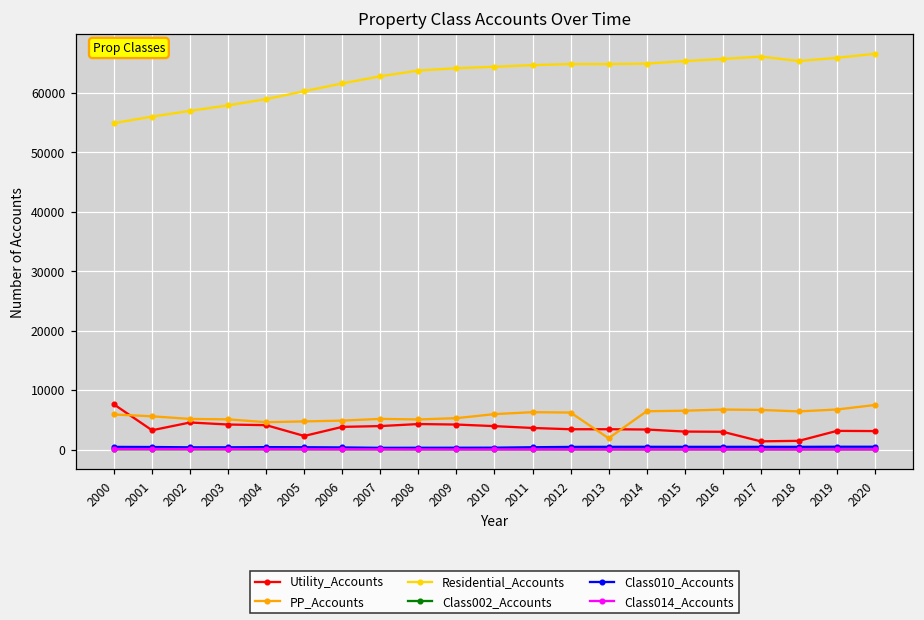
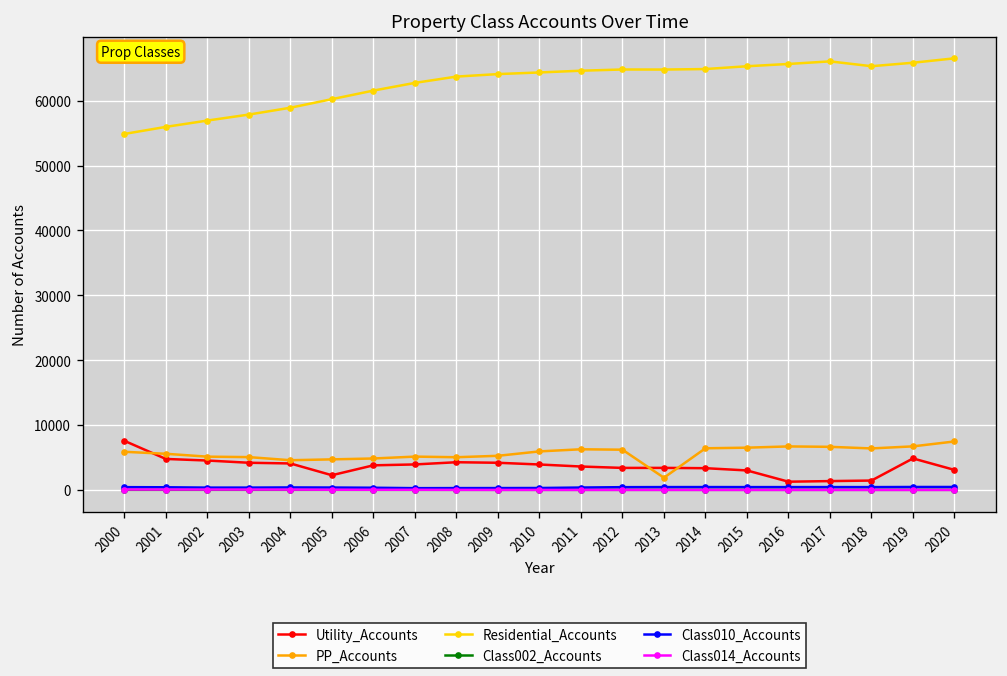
  {
    "Utility_Accounts": {
      "2000": 8000,
-     "2001": 3000,
+     "2001": 5000,
      "2002": 5000,
      "2003": 4000,
      "2004": 4000,
      "2005": 2000,
      "2006": 4000,
      "2007": 4000,
      "2008": 4000,
      "2009": 4000,
      "2010": 4000,
      "2011": 4000,
      "2012": 3000,
      "2013": 3000,
      "2014": 3000,
      "2015": 3000,
-     "2016": 3000,
+     "2016": 1000,
      "2017": 1000,
      "2018": 1000,
-     "2019": 3000,
+     "2019": 5000,
      "2020": 3000
    }
  }
